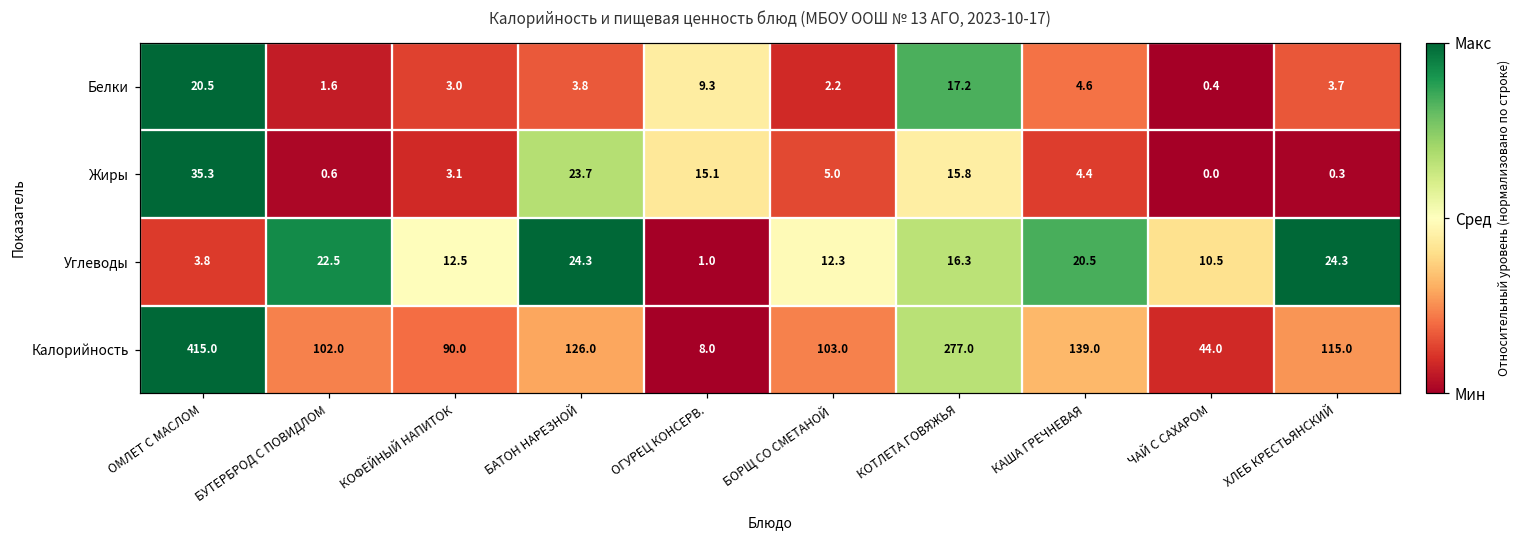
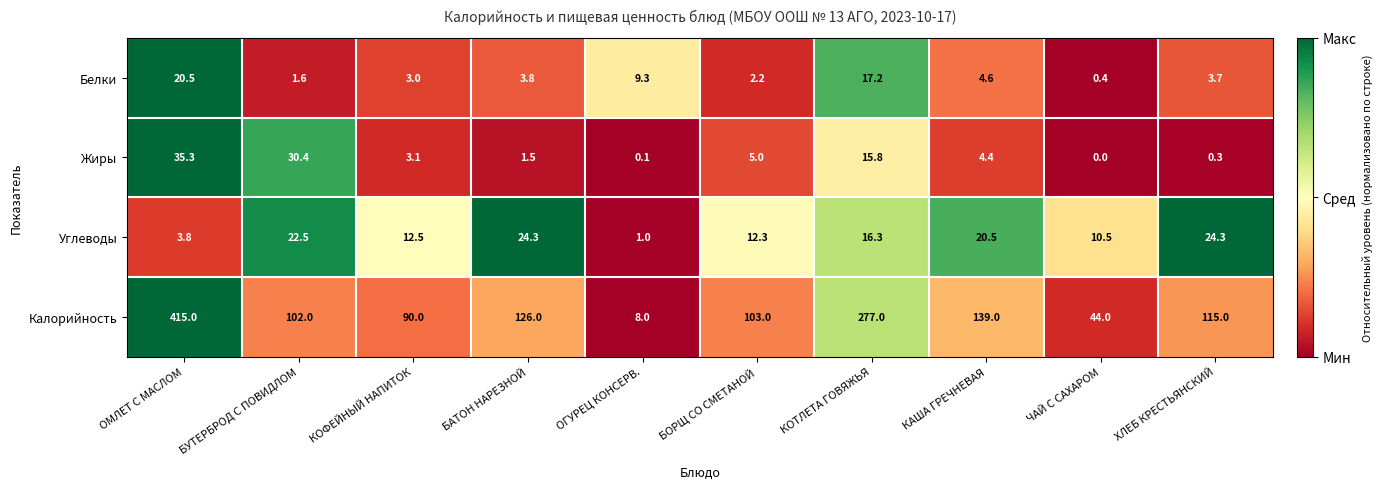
  {
    "Белки": {
      "ОМЛЕТ С МАСЛОМ": 20.5,
      "БУТЕРБРОД С ПОВИДЛОМ": 1.6,
      "КОФЕЙНЫЙ НАПИТОК": 3.0,
      "БАТОН НАРЕЗНОЙ": 3.8,
      "ОГУРЕЦ КОНСЕРВ.": 9.3,
      "БОРЩ СО СМЕТАНОЙ": 2.2,
      "КОТЛЕТА ГОВЯЖЬЯ": 17.2,
      "КАША ГРЕЧНЕВАЯ": 4.6,
      "ЧАЙ С САХАРОМ": 0.4,
      "ХЛЕБ КРЕСТЬЯНСКИЙ": 3.7
    },
    "Жиры": {
      "ОМЛЕТ С МАСЛОМ": 35.3,
-     "БУТЕРБРОД С ПОВИДЛОМ": 0.6,
+     "БУТЕРБРОД С ПОВИДЛОМ": 30.4,
      "КОФЕЙНЫЙ НАПИТОК": 3.1,
-     "БАТОН НАРЕЗНОЙ": 23.7,
-     "ОГУРЕЦ КОНСЕРВ.": 15.1,
+     "БАТОН НАРЕЗНОЙ": 1.5,
+     "ОГУРЕЦ КОНСЕРВ.": 0.1,
      "БОРЩ СО СМЕТАНОЙ": 5.0,
      "КОТЛЕТА ГОВЯЖЬЯ": 15.8,
      "КАША ГРЕЧНЕВАЯ": 4.4,
      "ЧАЙ С САХАРОМ": 0.0,
      "ХЛЕБ КРЕСТЬЯНСКИЙ": 0.3
    },
    "Углеводы": {
      "ОМЛЕТ С МАСЛОМ": 3.8,
      "БУТЕРБРОД С ПОВИДЛОМ": 22.5,
      "КОФЕЙНЫЙ НАПИТОК": 12.5,
      "БАТОН НАРЕЗНОЙ": 24.3,
      "ОГУРЕЦ КОНСЕРВ.": 1.0,
      "БОРЩ СО СМЕТАНОЙ": 12.3,
      "КОТЛЕТА ГОВЯЖЬЯ": 16.3,
      "КАША ГРЕЧНЕВАЯ": 20.5,
      "ЧАЙ С САХАРОМ": 10.5,
      "ХЛЕБ КРЕСТЬЯНСКИЙ": 24.3
    },
    "Калорийность": {
      "ОМЛЕТ С МАСЛОМ": 415.0,
      "БУТЕРБРОД С ПОВИДЛОМ": 102.0,
      "КОФЕЙНЫЙ НАПИТОК": 90.0,
      "БАТОН НАРЕЗНОЙ": 126.0,
      "ОГУРЕЦ КОНСЕРВ.": 8.0,
      "БОРЩ СО СМЕТАНОЙ": 103.0,
      "КОТЛЕТА ГОВЯЖЬЯ": 277.0,
      "КАША ГРЕЧНЕВАЯ": 139.0,
      "ЧАЙ С САХАРОМ": 44.0,
      "ХЛЕБ КРЕСТЬЯНСКИЙ": 115.0
    }
  }
